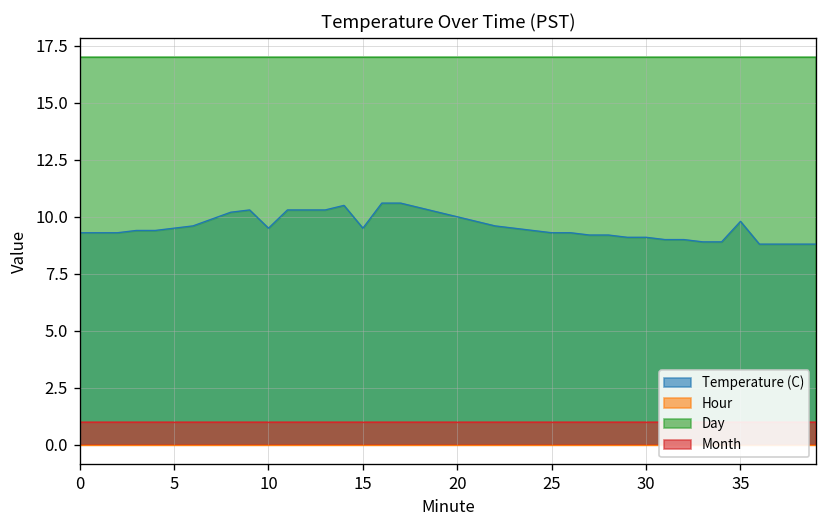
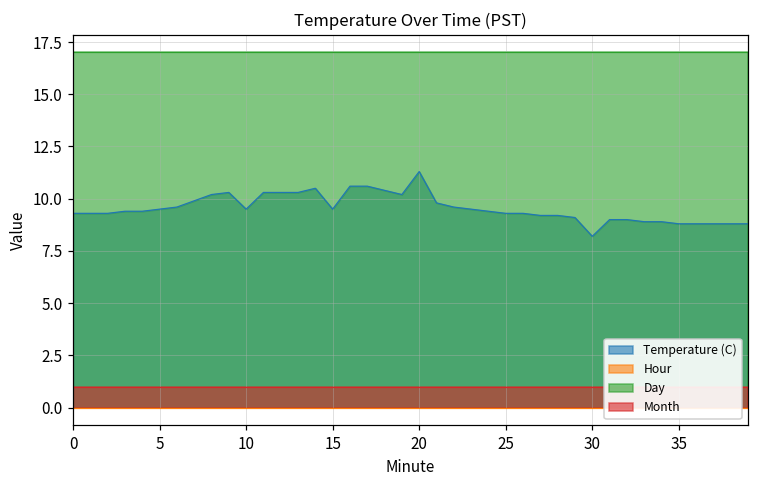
  {
    "Temperature (C)": {
      "0": 9.3,
      "5": 9.5,
      "10": 9.5,
      "15": 9.5,
-     "20": 10.0,
+     "20": 11.3,
      "25": 9.3,
-     "30": 9.1,
-     "35": 9.8
+     "30": 8.2,
+     "35": 8.8
    },
    "Hour": {
      "0": 0.0,
      "5": 0.0,
      "10": 0.0,
      "15": 0.0,
      "20": 0.0,
      "25": 0.0,
      "30": 0.0
    },
    "Day": {
      "0": 17.0,
      "5": 17.0,
      "10": 17.0,
      "15": 17.0,
      "20": 17.0,
      "25": 17.0,
      "30": 17.0,
      "35": 17.0
    },
    "Month": {
      "0": 1.0,
      "5": 1.0,
      "10": 1.0,
      "15": 1.0,
      "20": 1.0,
      "25": 1.0,
      "30": 1.0
    }
  }
